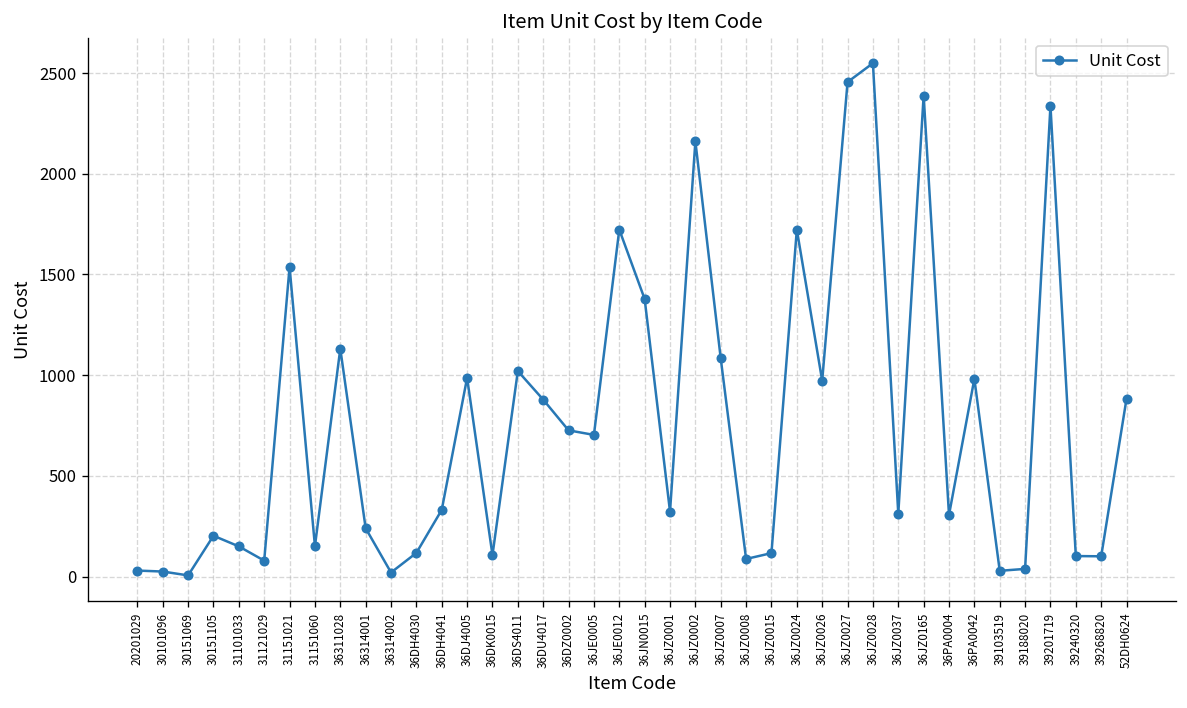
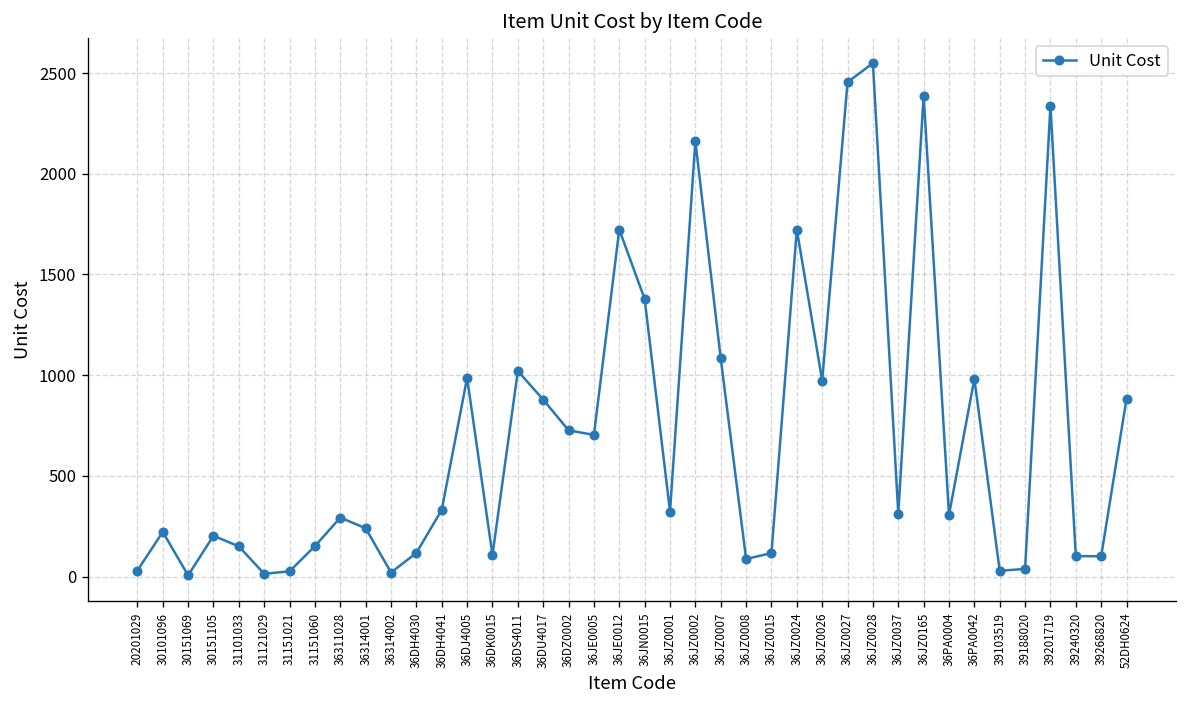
  {
    "20201029": 30,
-   "30101096": 30,
+   "30101096": 220,
    "30151069": 10,
    "30151105": 200,
    "31101033": 150,
-   "31121029": 80,
-   "31151021": 1540,
+   "31121029": 10,
+   "31151021": 30,
    "31151060": 150,
-   "36311028": 1130,
+   "36311028": 290,
    "36314001": 240,
    "36314002": 20,
    "36DH4030": 120,
    "36DH4041": 330,
    "36DJ4005": 990,
    "36DK0015": 110,
    "36DS4011": 1020,
    "36DU4017": 880,
    "36DZ0002": 730,
    "36JE0005": 700,
    "36JE0012": 1720,
    "36JN0015": 1380,
    "36JZ0001": 320,
    "36JZ0002": 2160,
    "36JZ0007": 1080,
    "36JZ0008": 90,
    "36JZ0015": 120,
    "36JZ0024": 1720,
    "36JZ0026": 970,
    "36JZ0027": 2460,
    "36JZ0028": 2550,
    "36JZ0037": 310,
    "36JZ0165": 2390,
    "36PA0004": 310,
    "36PA0042": 980,
    "39103519": 30,
    "39188020": 40,
    "39201719": 2340,
    "39240320": 100,
    "39268820": 100,
    "52DH0624": 880
  }
